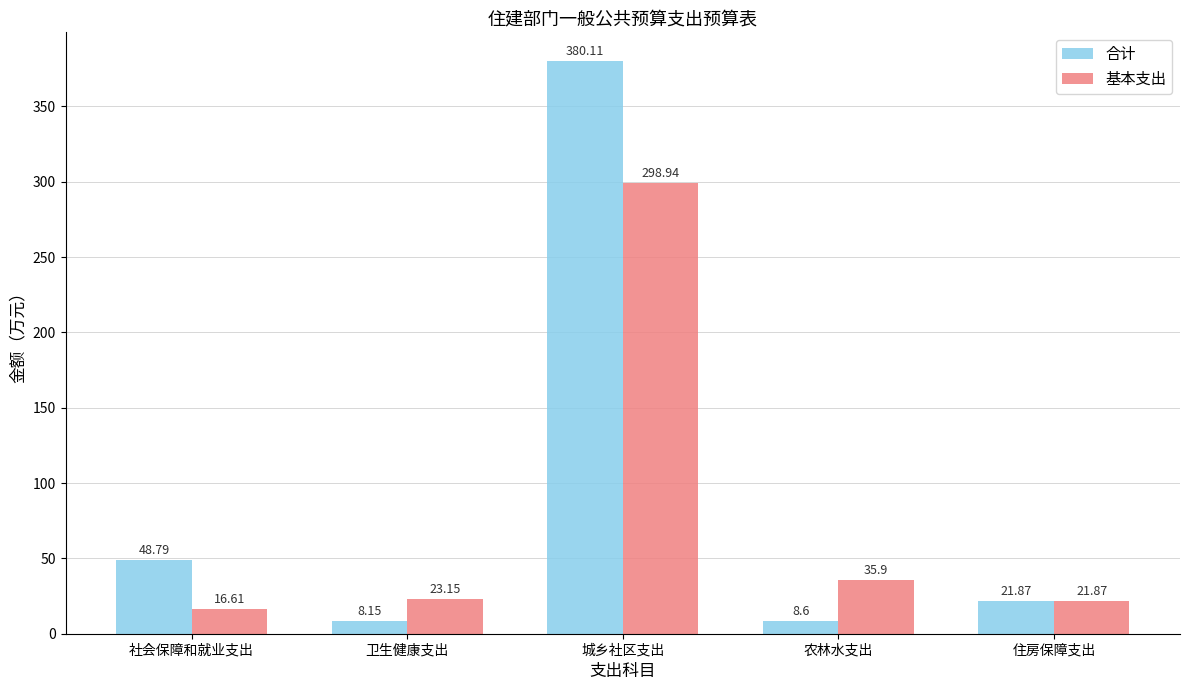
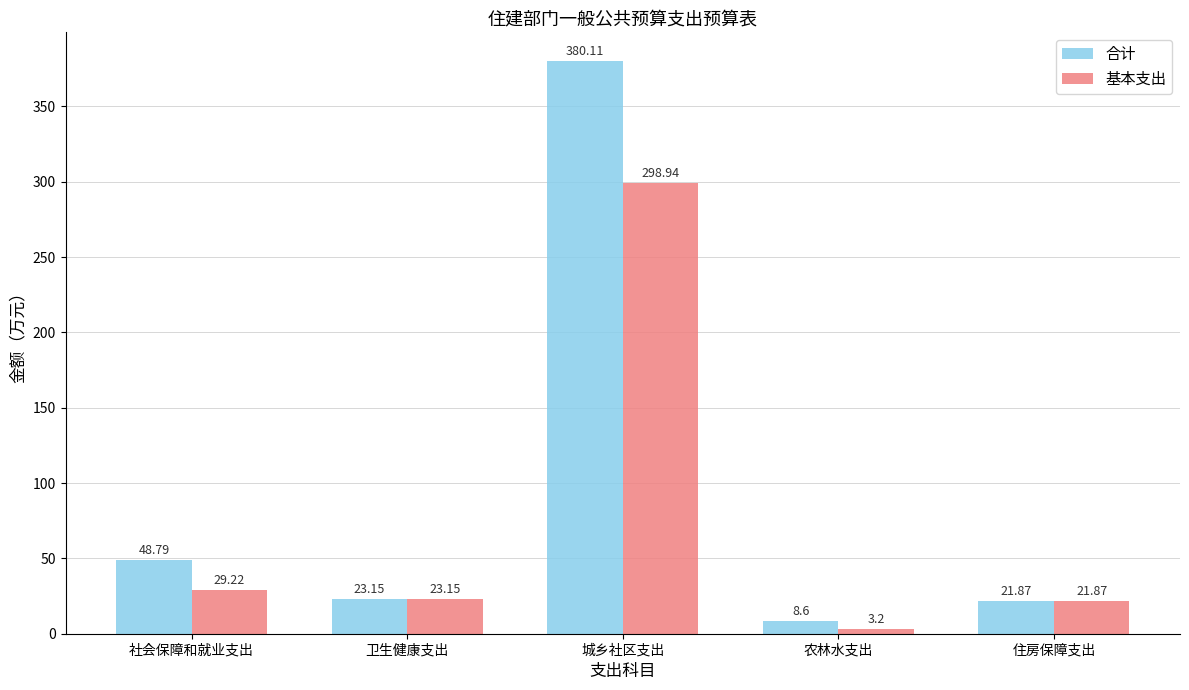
  {
    "合计": {
      "社会保障和就业支出": 48.79,
-     "卫生健康支出": 8.15,
+     "卫生健康支出": 23.15,
      "城乡社区支出": 380.11,
      "农林水支出": 8.6,
      "住房保障支出": 21.87
    },
    "基本支出": {
-     "社会保障和就业支出": 16.61,
+     "社会保障和就业支出": 29.22,
      "卫生健康支出": 23.15,
      "城乡社区支出": 298.94,
-     "农林水支出": 35.9,
+     "农林水支出": 3.2,
      "住房保障支出": 21.87
    }
  }
